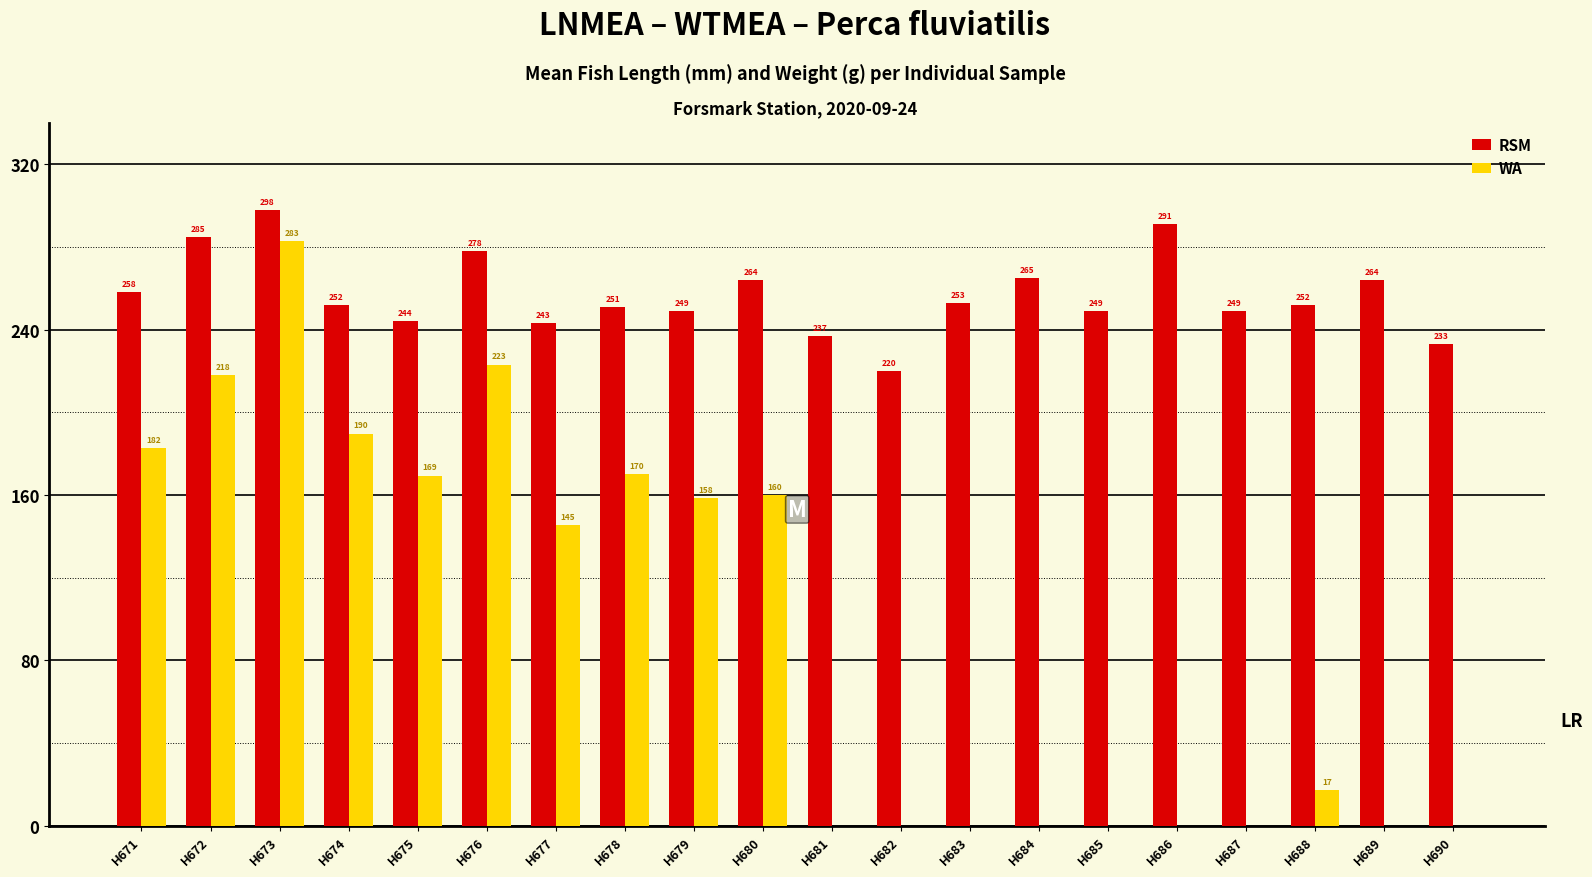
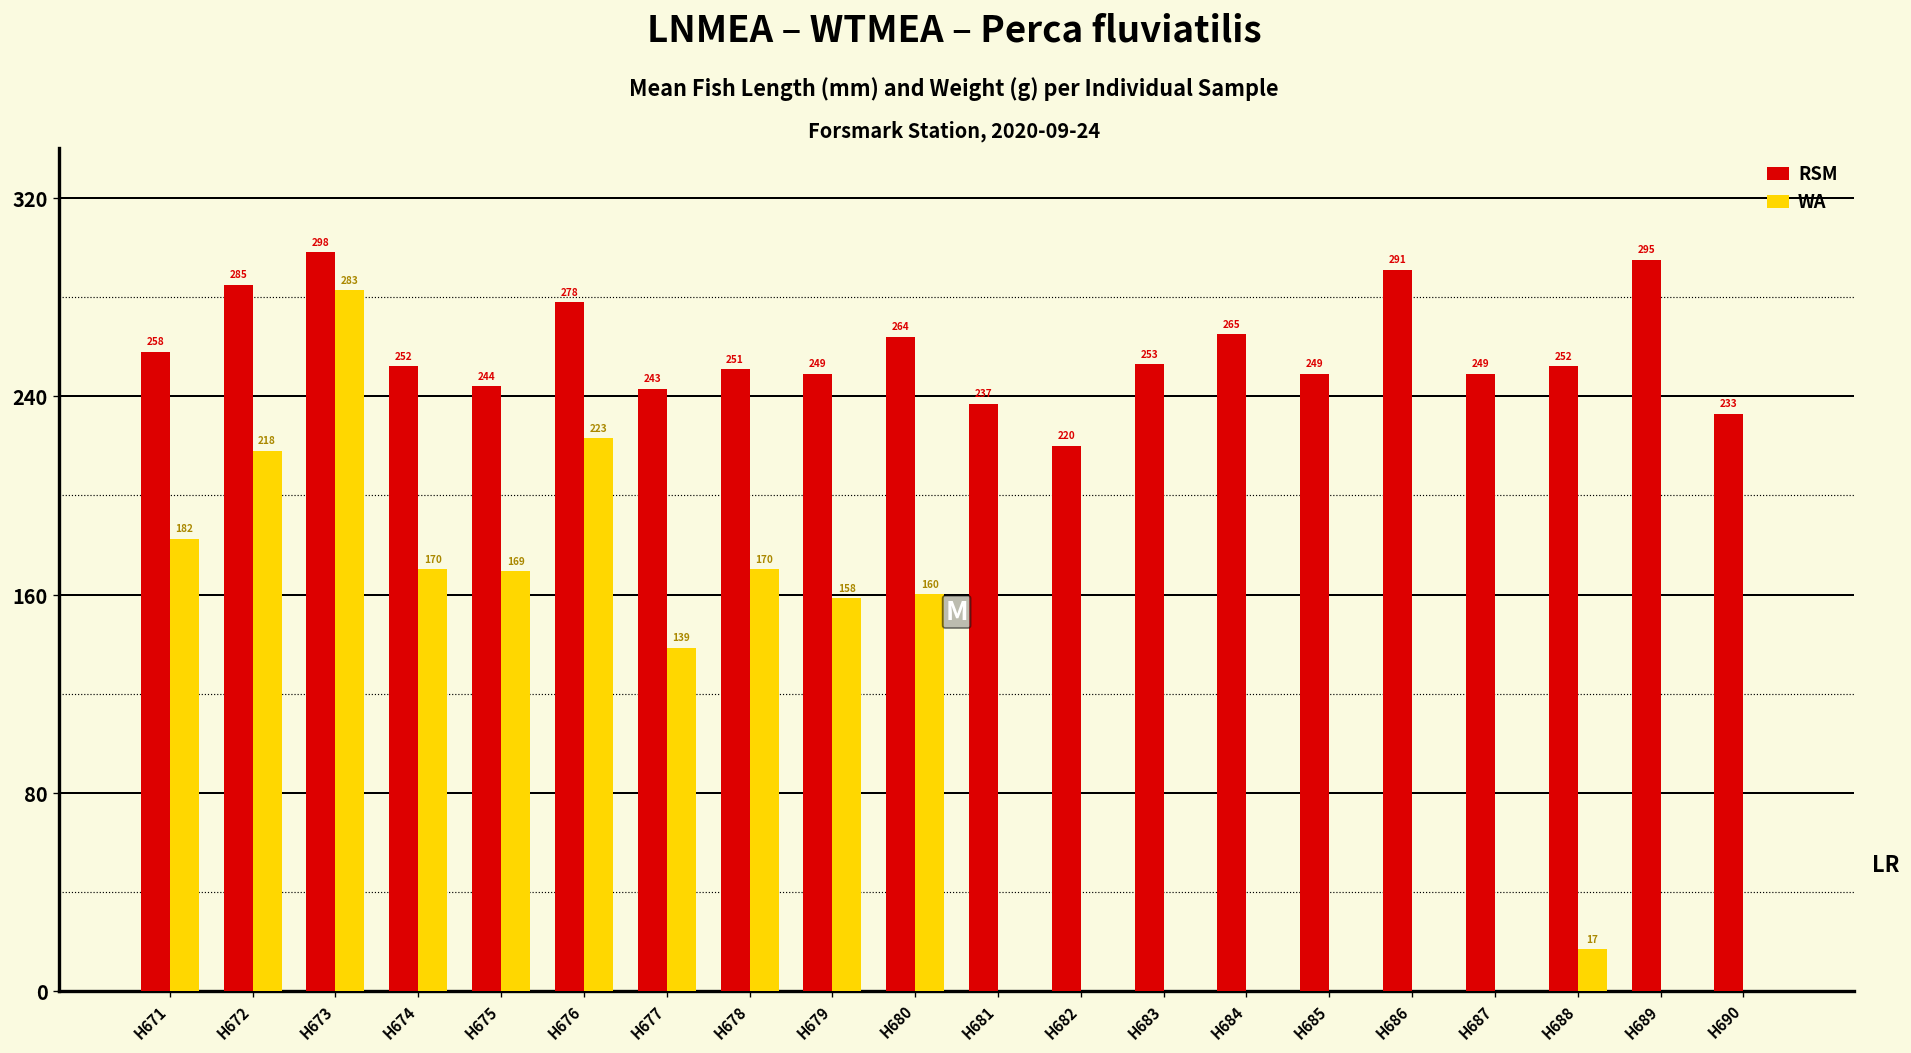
  {
    "RSM": {
      "H671": 258,
      "H672": 285,
      "H673": 298,
      "H674": 252,
      "H675": 244,
      "H676": 278,
      "H677": 243,
      "H678": 251,
      "H679": 249,
      "H680": 264,
      "H681": 237,
      "H682": 220,
      "H683": 253,
      "H684": 265,
      "H685": 249,
      "H686": 291,
      "H687": 249,
      "H688": 252,
-     "H689": 264,
+     "H689": 295,
      "H690": 233
    },
    "WA": {
      "H671": 182,
      "H672": 218,
      "H673": 283,
-     "H674": 190,
+     "H674": 170,
      "H675": 169,
      "H676": 223,
-     "H677": 145,
+     "H677": 139,
      "H678": 170,
      "H679": 158,
      "H680": 160,
      "H688": 17
    }
  }
